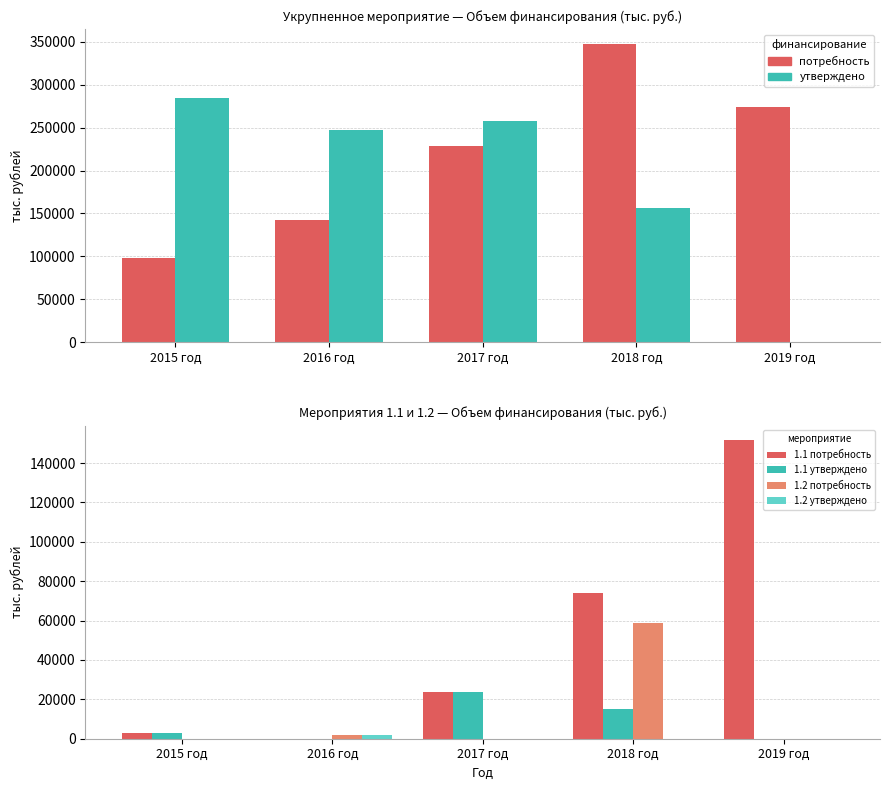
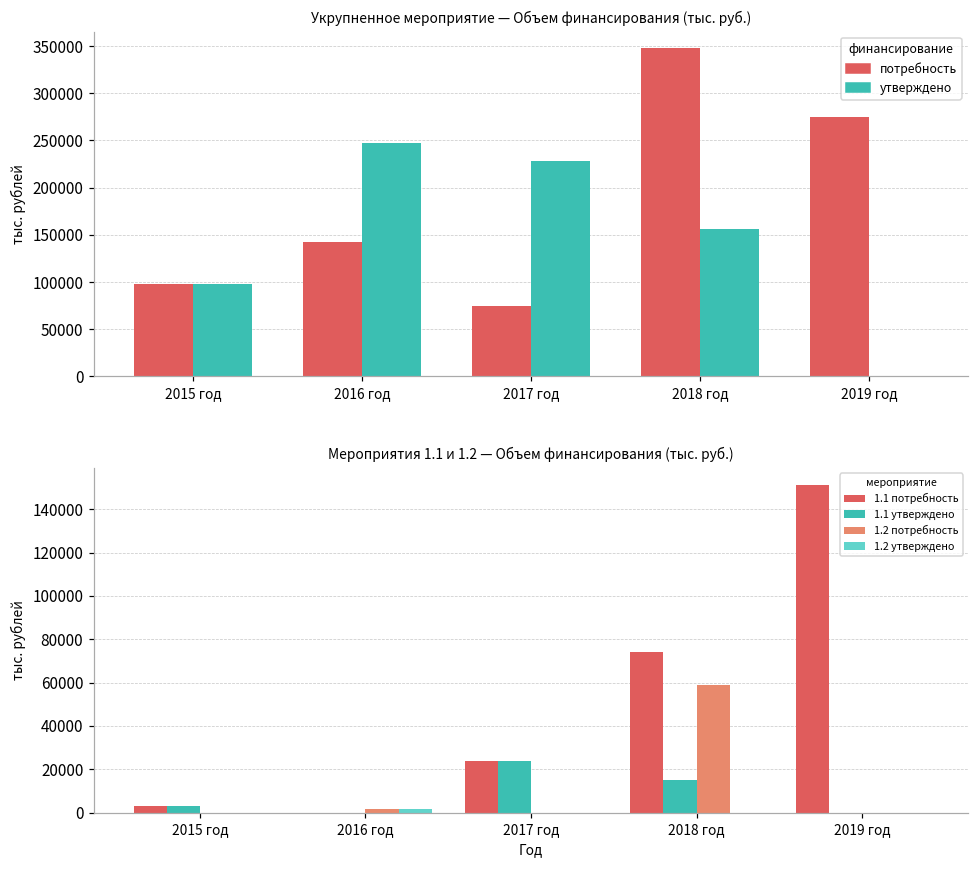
  {
    "Укрупненное мероприятие — Объем финансирования (тыс. руб.)": {
      "потребность": {
        "2015 год": 100000,
        "2016 год": 140000,
-       "2017 год": 230000,
+       "2017 год": 70000,
        "2018 год": 350000,
        "2019 год": 270000
      },
      "утверждено": {
-       "2015 год": 280000,
+       "2015 год": 100000,
        "2016 год": 250000,
-       "2017 год": 260000,
+       "2017 год": 230000,
        "2018 год": 160000,
        "2019 год": 0
      }
    }
  }
